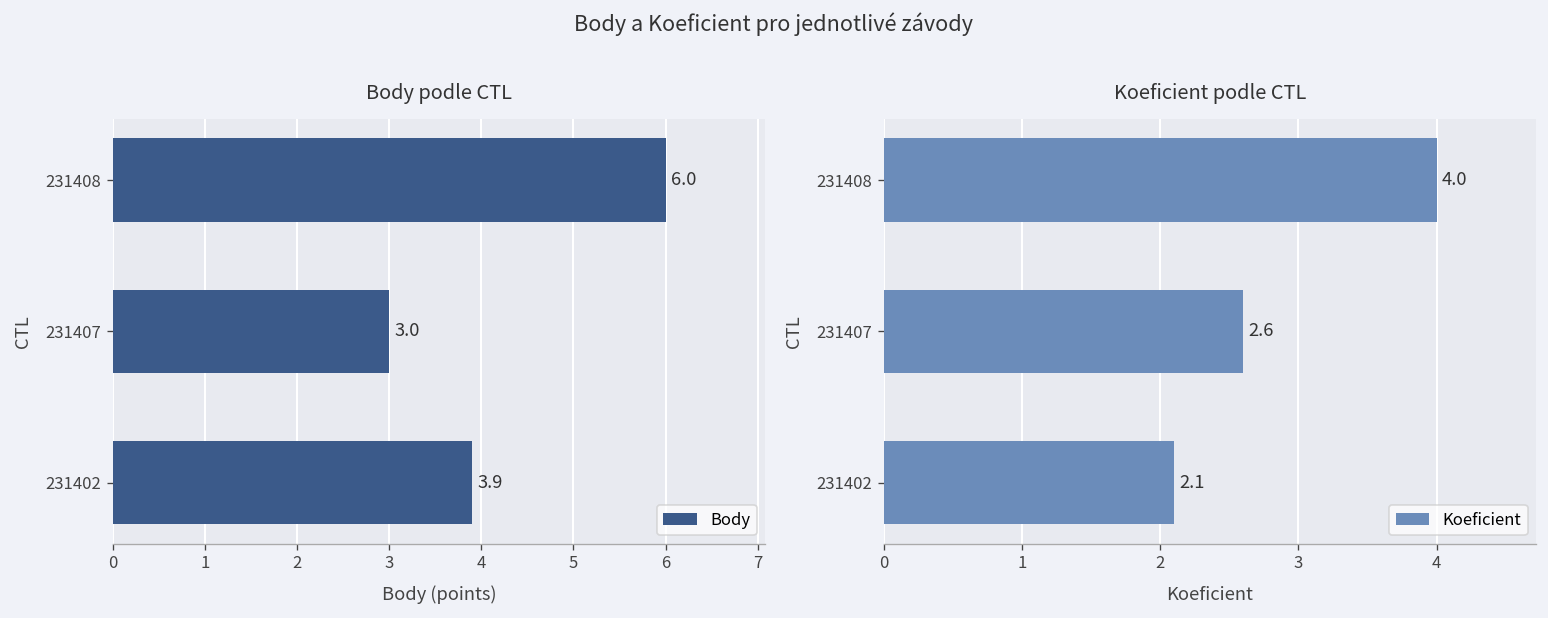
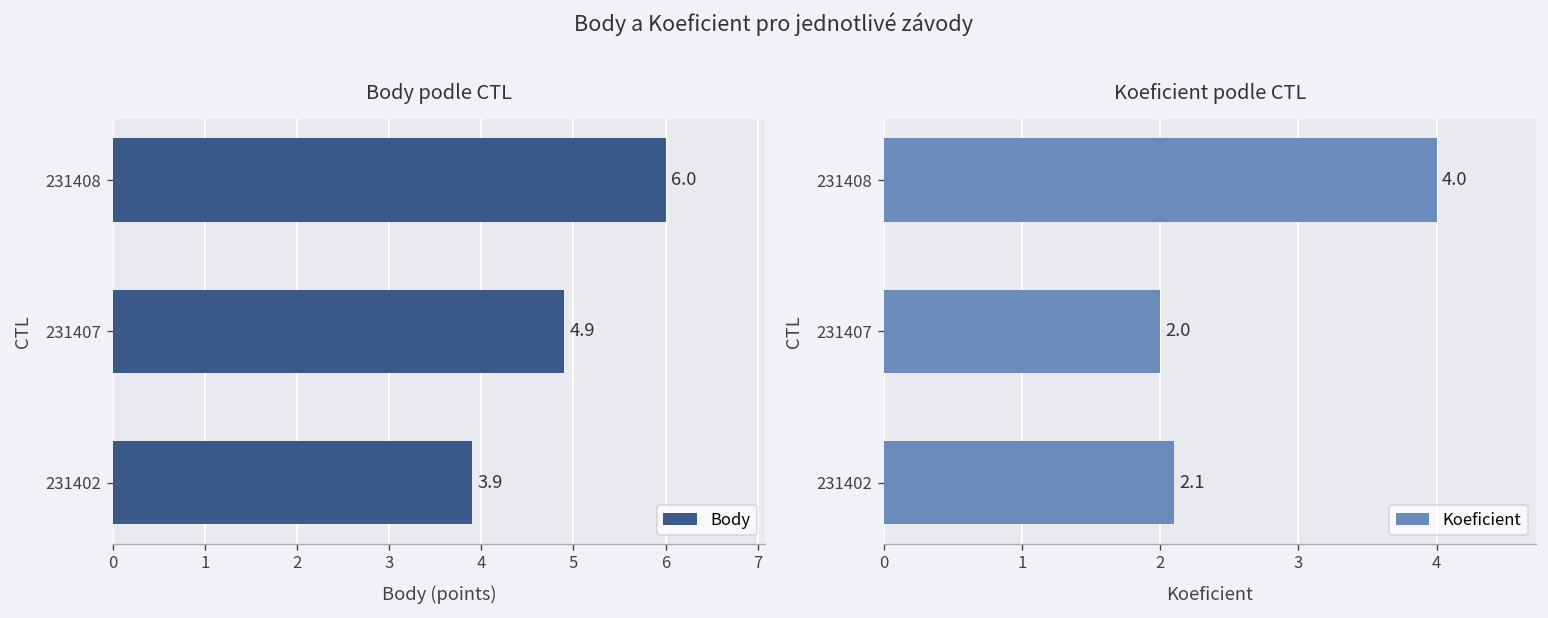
  {
    "Body podle CTL": {
      "231408": 6.0,
-     "231407": 3.0,
+     "231407": 4.9,
      "231402": 3.9
    },
    "Koeficient podle CTL": {
      "231408": 4.0,
-     "231407": 2.6,
+     "231407": 2.0,
      "231402": 2.1
    }
  }
